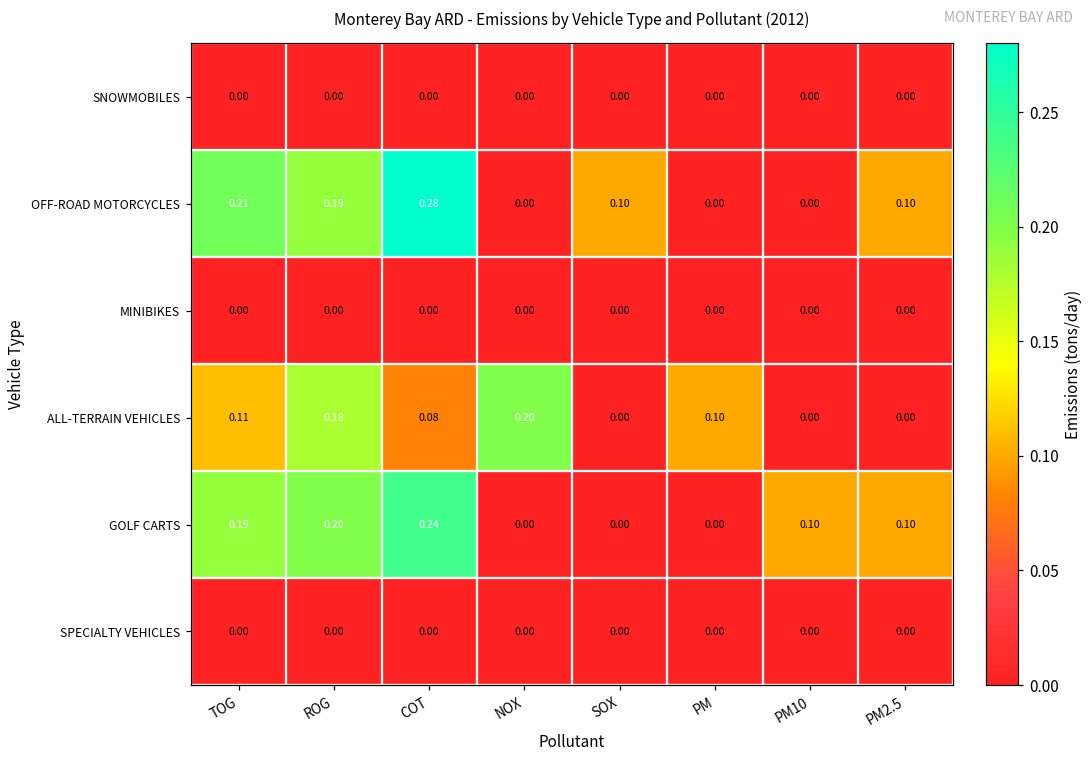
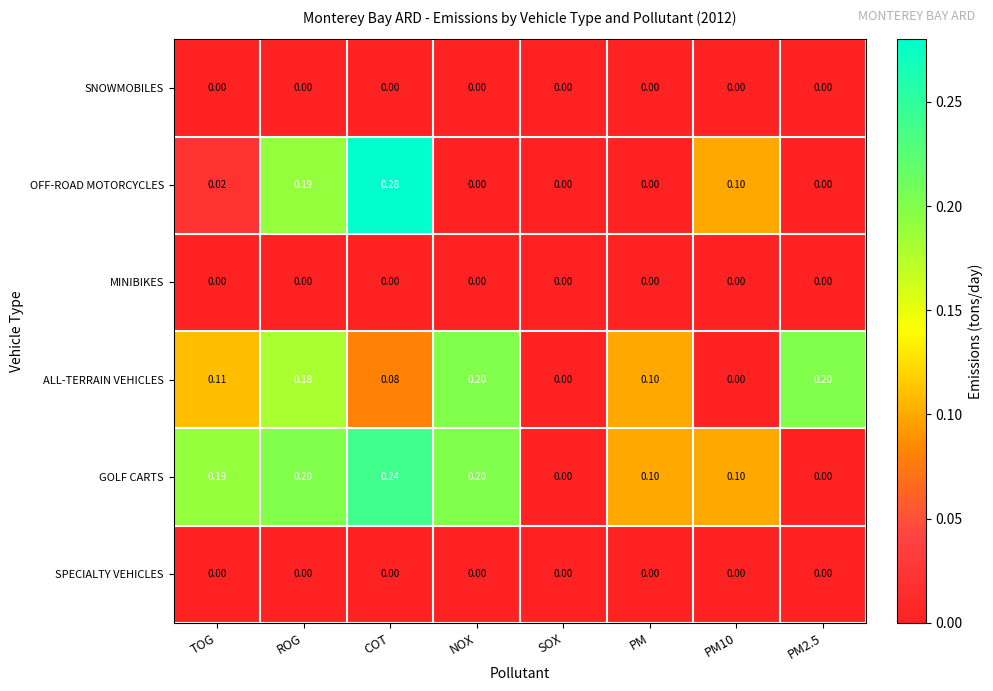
  {
    "SNOWMOBILES": {
      "TOG": 0.00,
      "ROG": 0.00,
      "COT": 0.00,
      "NOX": 0.00,
      "SOX": 0.00,
      "PM": 0.00,
      "PM10": 0.00,
      "PM2.5": 0.00
    },
    "OFF-ROAD MOTORCYCLES": {
-     "TOG": 0.21,
+     "TOG": 0.02,
      "ROG": 0.19,
      "COT": 0.28,
      "NOX": 0.00,
-     "SOX": 0.10,
+     "SOX": 0.00,
      "PM": 0.00,
-     "PM10": 0.00,
-     "PM2.5": 0.10
+     "PM10": 0.10,
+     "PM2.5": 0.00
    },
    "MINIBIKES": {
      "TOG": 0.00,
      "ROG": 0.00,
      "COT": 0.00,
      "NOX": 0.00,
      "SOX": 0.00,
      "PM": 0.00,
      "PM10": 0.00,
      "PM2.5": 0.00
    },
    "ALL-TERRAIN VEHICLES": {
      "TOG": 0.11,
      "ROG": 0.18,
      "COT": 0.08,
      "NOX": 0.20,
      "SOX": 0.00,
      "PM": 0.10,
      "PM10": 0.00,
-     "PM2.5": 0.00
+     "PM2.5": 0.20
    },
    "GOLF CARTS": {
      "TOG": 0.19,
      "ROG": 0.20,
      "COT": 0.24,
-     "NOX": 0.00,
+     "NOX": 0.20,
      "SOX": 0.00,
-     "PM": 0.00,
+     "PM": 0.10,
      "PM10": 0.10,
-     "PM2.5": 0.10
+     "PM2.5": 0.00
    },
    "SPECIALTY VEHICLES": {
      "TOG": 0.00,
      "ROG": 0.00,
      "COT": 0.00,
      "NOX": 0.00,
      "SOX": 0.00,
      "PM": 0.00,
      "PM10": 0.00,
      "PM2.5": 0.00
    }
  }
